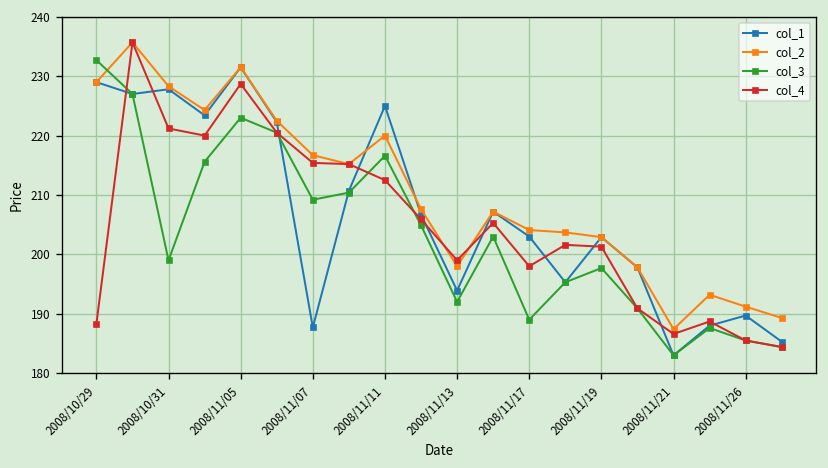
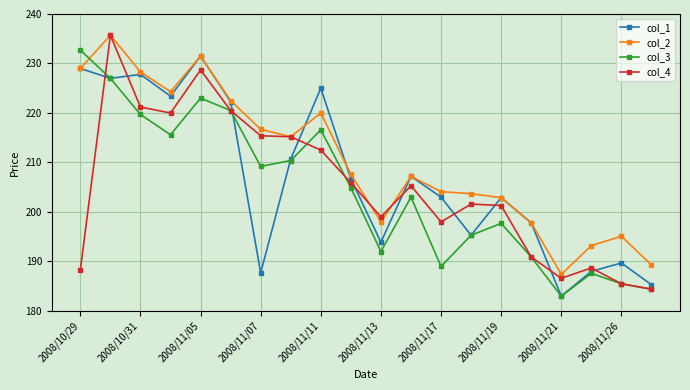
  {
    "col_1": {
      "2008/11/07": 188,
      "2008/11/11": 225,
      "2008/11/13": 194,
      "2008/11/17": 203,
      "2008/11/26": 190
    },
    "col_2": {
      "2008/11/07": 217,
      "2008/11/11": 220,
      "2008/11/13": 198,
      "2008/11/17": 204,
      "2008/11/21": 187,
-     "2008/11/26": 191
+     "2008/11/26": 195
    },
    "col_3": {
      "2008/10/29": 233,
-     "2008/10/31": 199,
+     "2008/10/31": 220,
      "2008/11/05": 223,
      "2008/11/07": 209,
      "2008/11/11": 217,
      "2008/11/13": 192,
      "2008/11/17": 189,
      "2008/11/19": 198
    },
    "col_4": {
      "2008/10/29": 188,
      "2008/10/31": 221,
      "2008/11/05": 229,
      "2008/11/07": 215,
      "2008/11/11": 213,
      "2008/11/13": 199,
      "2008/11/17": 198,
      "2008/11/19": 201,
      "2008/11/21": 187
    }
  }
